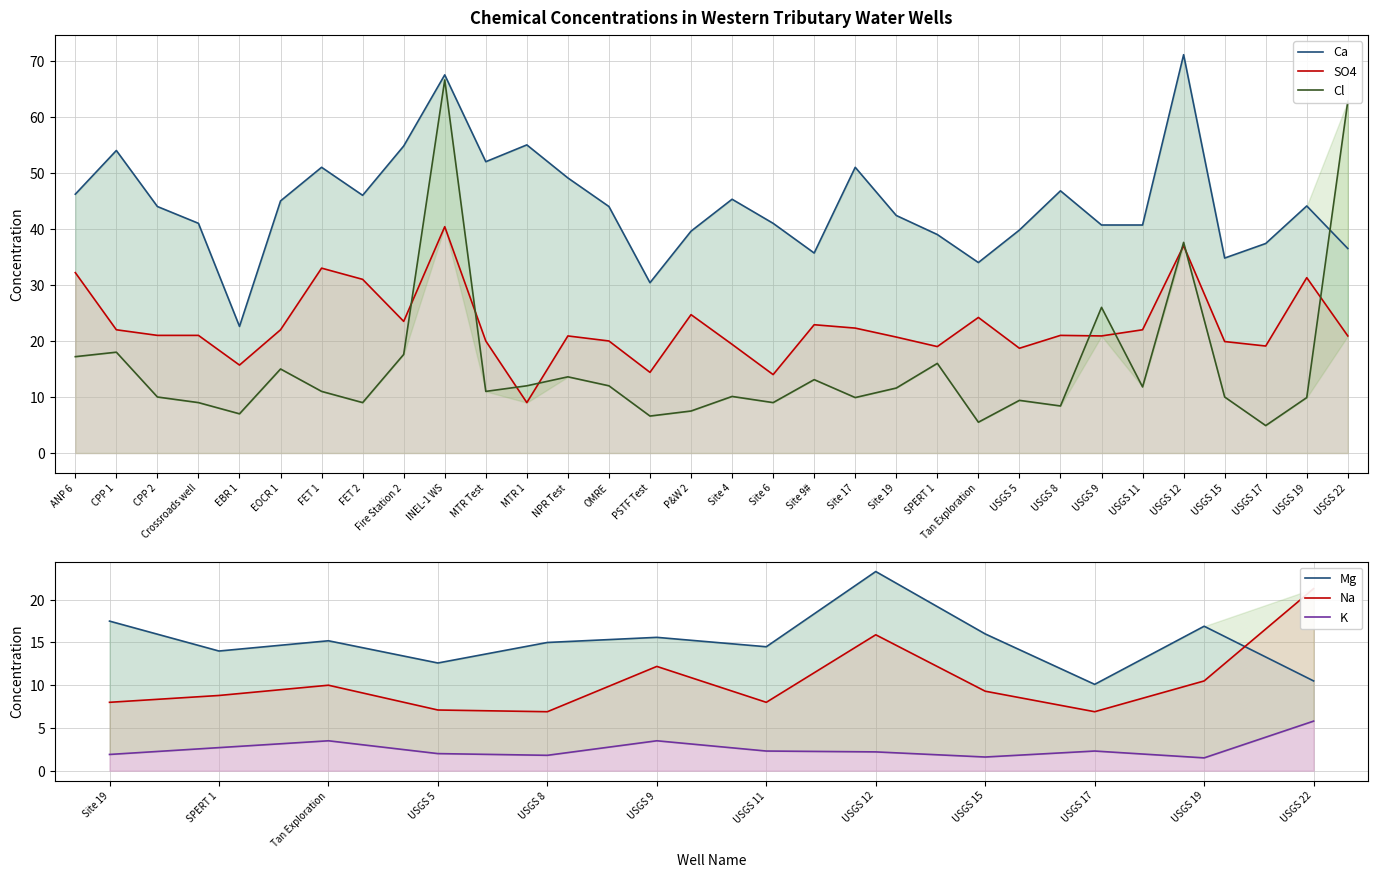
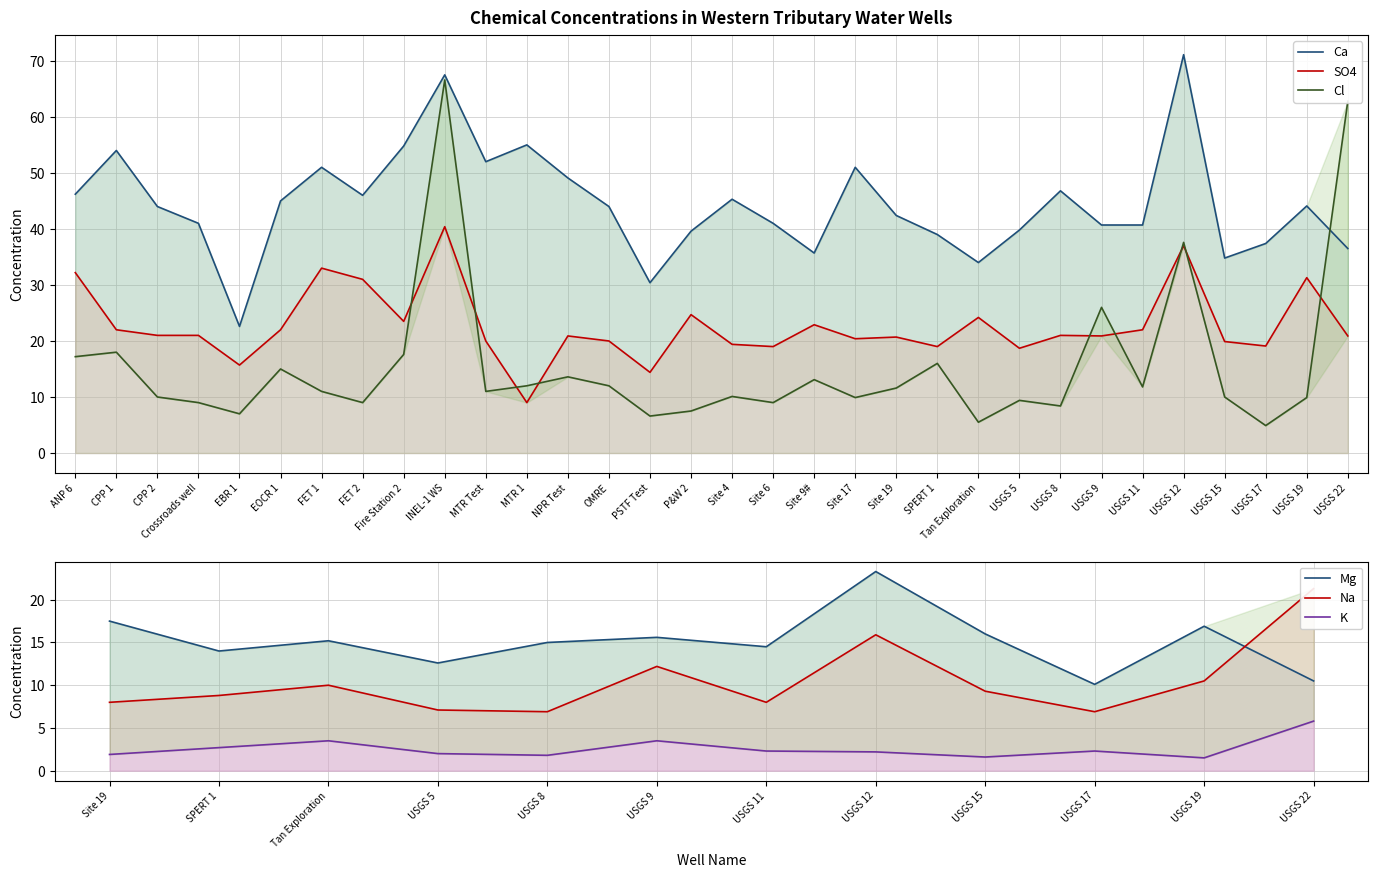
  {
    "Chemical Concentrations in Western Tributary Water Wells": {
      "Ca": {
        "USGS 22": 37
      },
      "SO4": {
        "ANP 6": 32,
        "CPP 1": 22,
        "CPP 2": 21,
        "Crossroads well": 21,
        "EBR 1": 16,
        "EOCR 1": 22,
        "FET 1": 33,
        "FET 2": 31,
        "Fire Station 2": 24,
        "INEL-1 WS": 40,
        "MTR Test": 20,
        "MTR 1": 9,
        "NPR Test": 21,
        "OMRE": 20,
        "PSTF Test": 14,
        "P&W 2": 25,
        "Site 4": 19,
-       "Site 6": 14,
+       "Site 6": 19,
        "Site 9#": 23,
-       "Site 17": 22,
+       "Site 17": 20,
        "Site 19": 21,
        "SPERT 1": 19,
        "Tan Exploration": 24,
        "USGS 5": 19,
        "USGS 8": 21,
        "USGS 9": 21,
        "USGS 11": 22,
        "USGS 12": 37,
        "USGS 15": 20,
        "USGS 17": 19,
        "USGS 19": 31,
        "USGS 22": 21
      },
      "Cl": {
        "ANP 6": 17,
        "CPP 1": 18,
        "CPP 2": 10,
        "Crossroads well": 9,
        "EBR 1": 7,
        "EOCR 1": 15,
        "FET 1": 11,
        "FET 2": 9,
        "Fire Station 2": 18,
        "INEL-1 WS": 67,
        "MTR Test": 11,
        "MTR 1": 12,
        "NPR Test": 14,
        "OMRE": 12,
        "PSTF Test": 7,
        "P&W 2": 8,
        "Site 4": 10,
        "Site 6": 9,
        "Site 9#": 13,
        "Site 17": 10,
        "Site 19": 12,
        "SPERT 1": 16,
        "Tan Exploration": 6,
        "USGS 5": 9,
        "USGS 8": 8,
        "USGS 9": 26,
        "USGS 11": 12,
        "USGS 12": 38,
        "USGS 15": 10,
        "USGS 17": 5,
        "USGS 19": 10
      }
    }
  }
